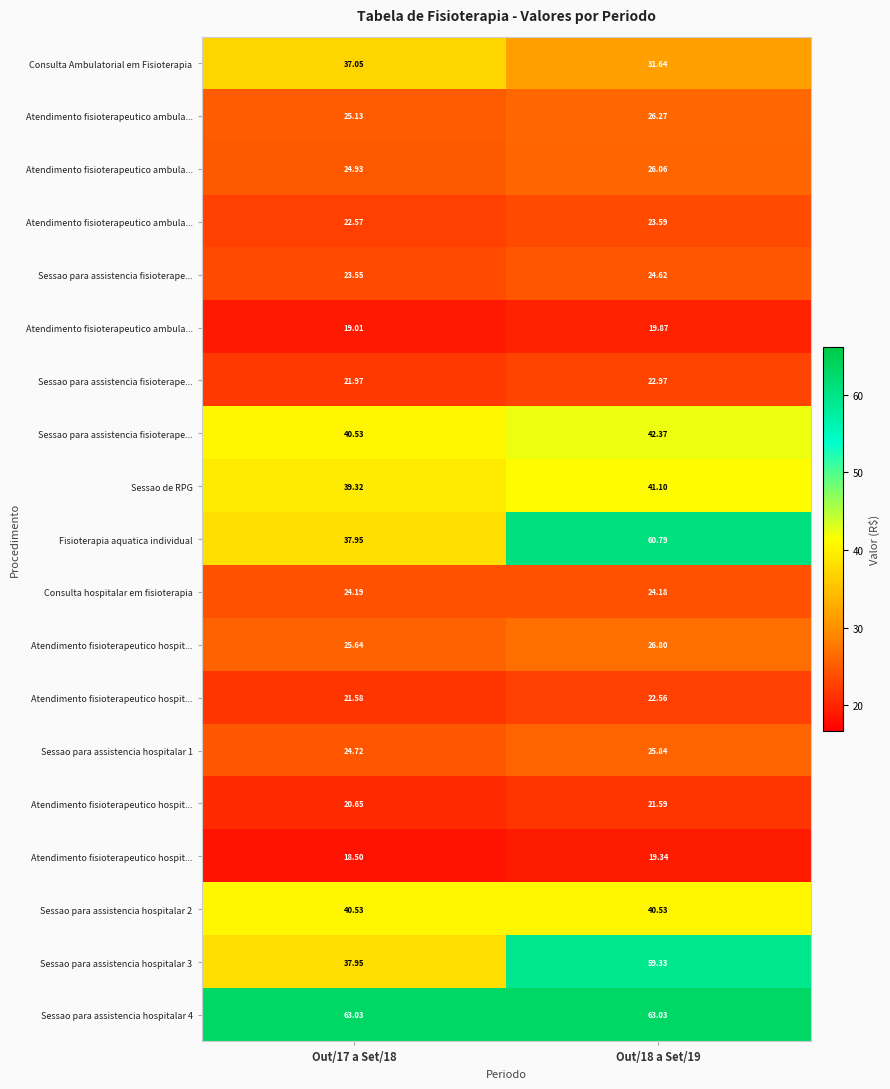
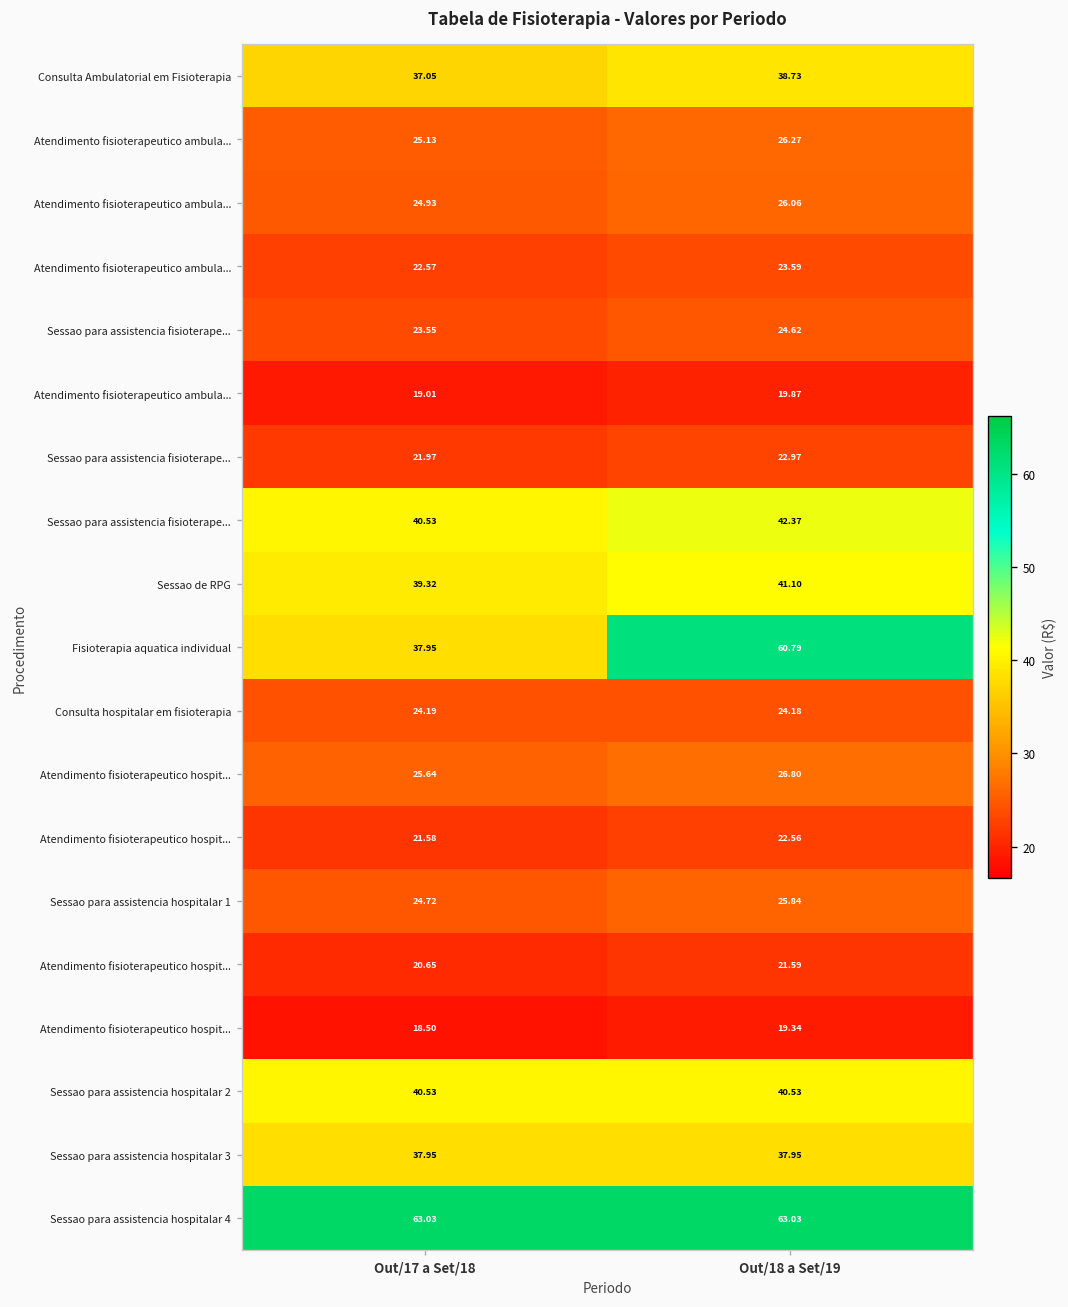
  {
    "Consulta Ambulatorial em Fisioterapia": {
      "Out/17 a Set/18": 37.05,
-     "Out/18 a Set/19": 31.64
+     "Out/18 a Set/19": 38.73
    },
    "Sessao de RPG": {
      "Out/17 a Set/18": 39.32,
      "Out/18 a Set/19": 41.10
    },
    "Fisioterapia aquatica individual": {
      "Out/17 a Set/18": 37.95,
      "Out/18 a Set/19": 60.79
    },
    "Consulta hospitalar em fisioterapia": {
      "Out/17 a Set/18": 24.19,
      "Out/18 a Set/19": 24.18
    },
    "Sessao para assistencia hospitalar 1": {
      "Out/17 a Set/18": 24.72,
      "Out/18 a Set/19": 25.84
    },
    "Sessao para assistencia hospitalar 2": {
      "Out/17 a Set/18": 40.53,
      "Out/18 a Set/19": 40.53
    },
    "Sessao para assistencia hospitalar 3": {
      "Out/17 a Set/18": 37.95,
-     "Out/18 a Set/19": 59.33
+     "Out/18 a Set/19": 37.95
    },
    "Sessao para assistencia hospitalar 4": {
      "Out/17 a Set/18": 63.03,
      "Out/18 a Set/19": 63.03
    }
  }
